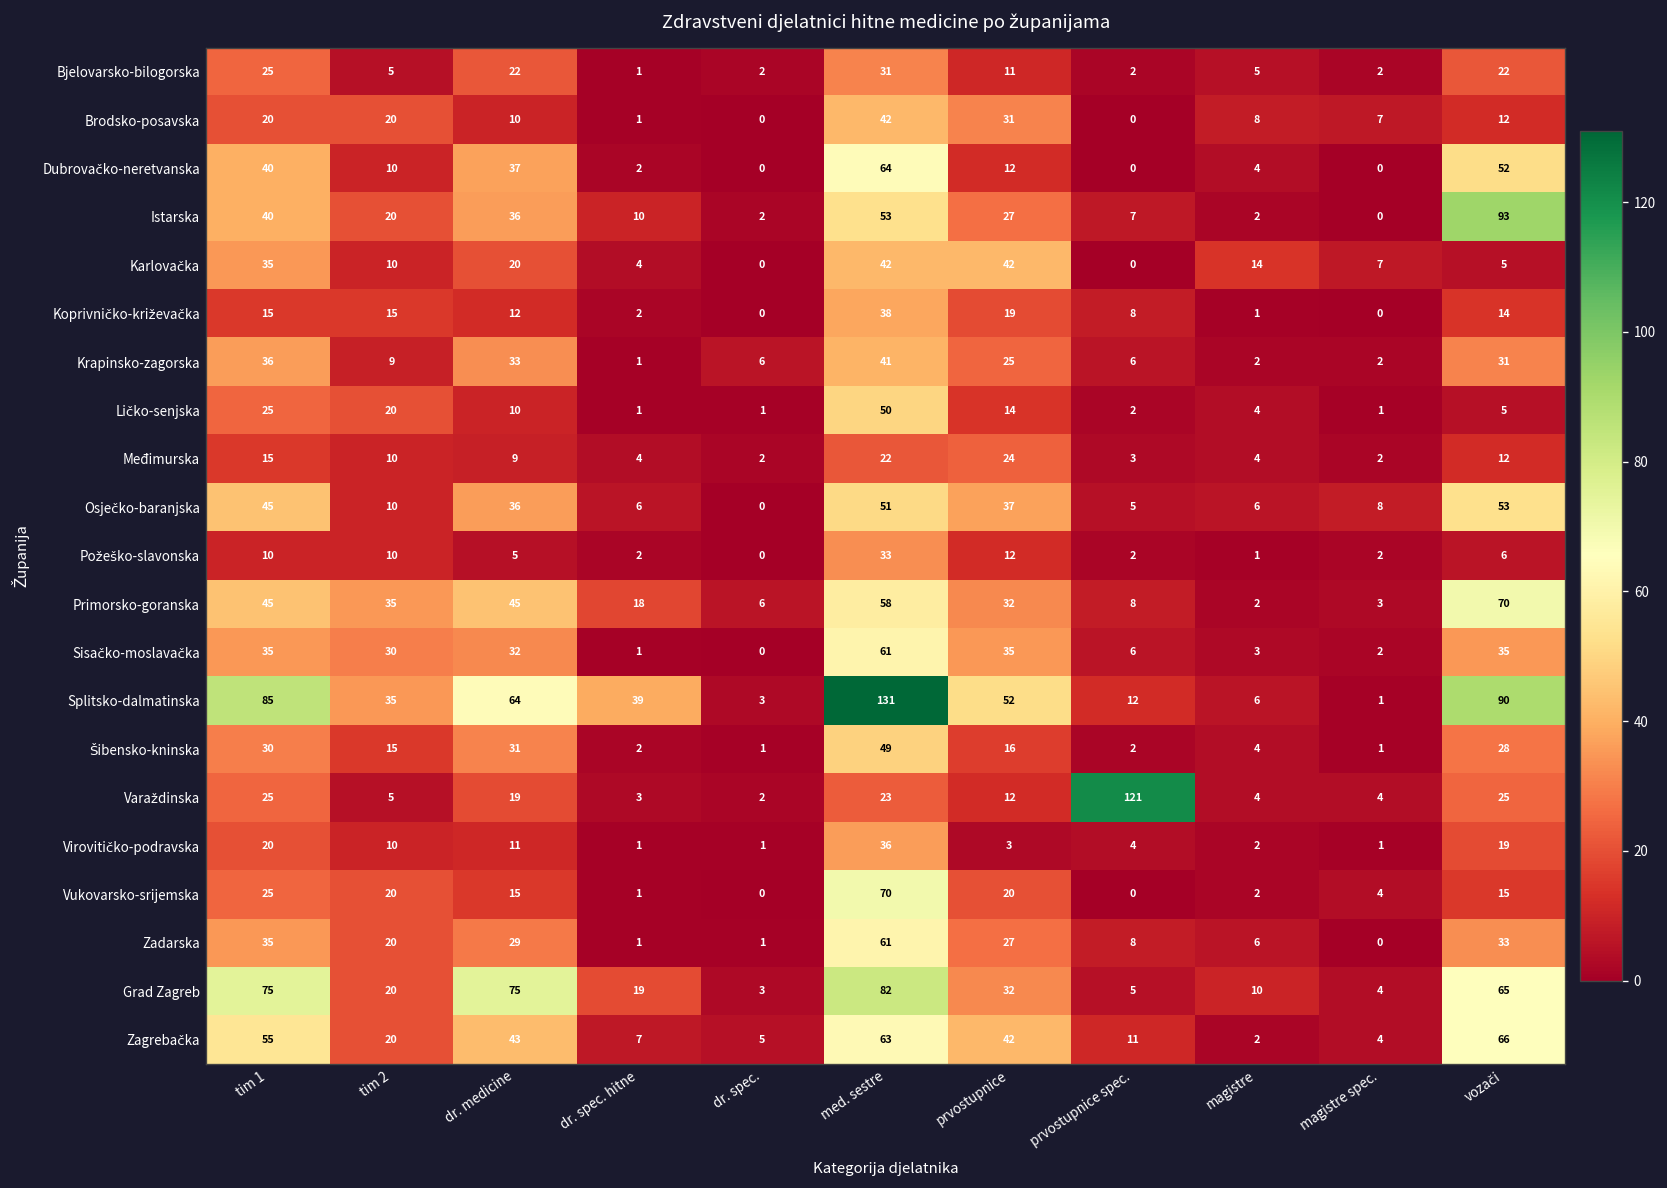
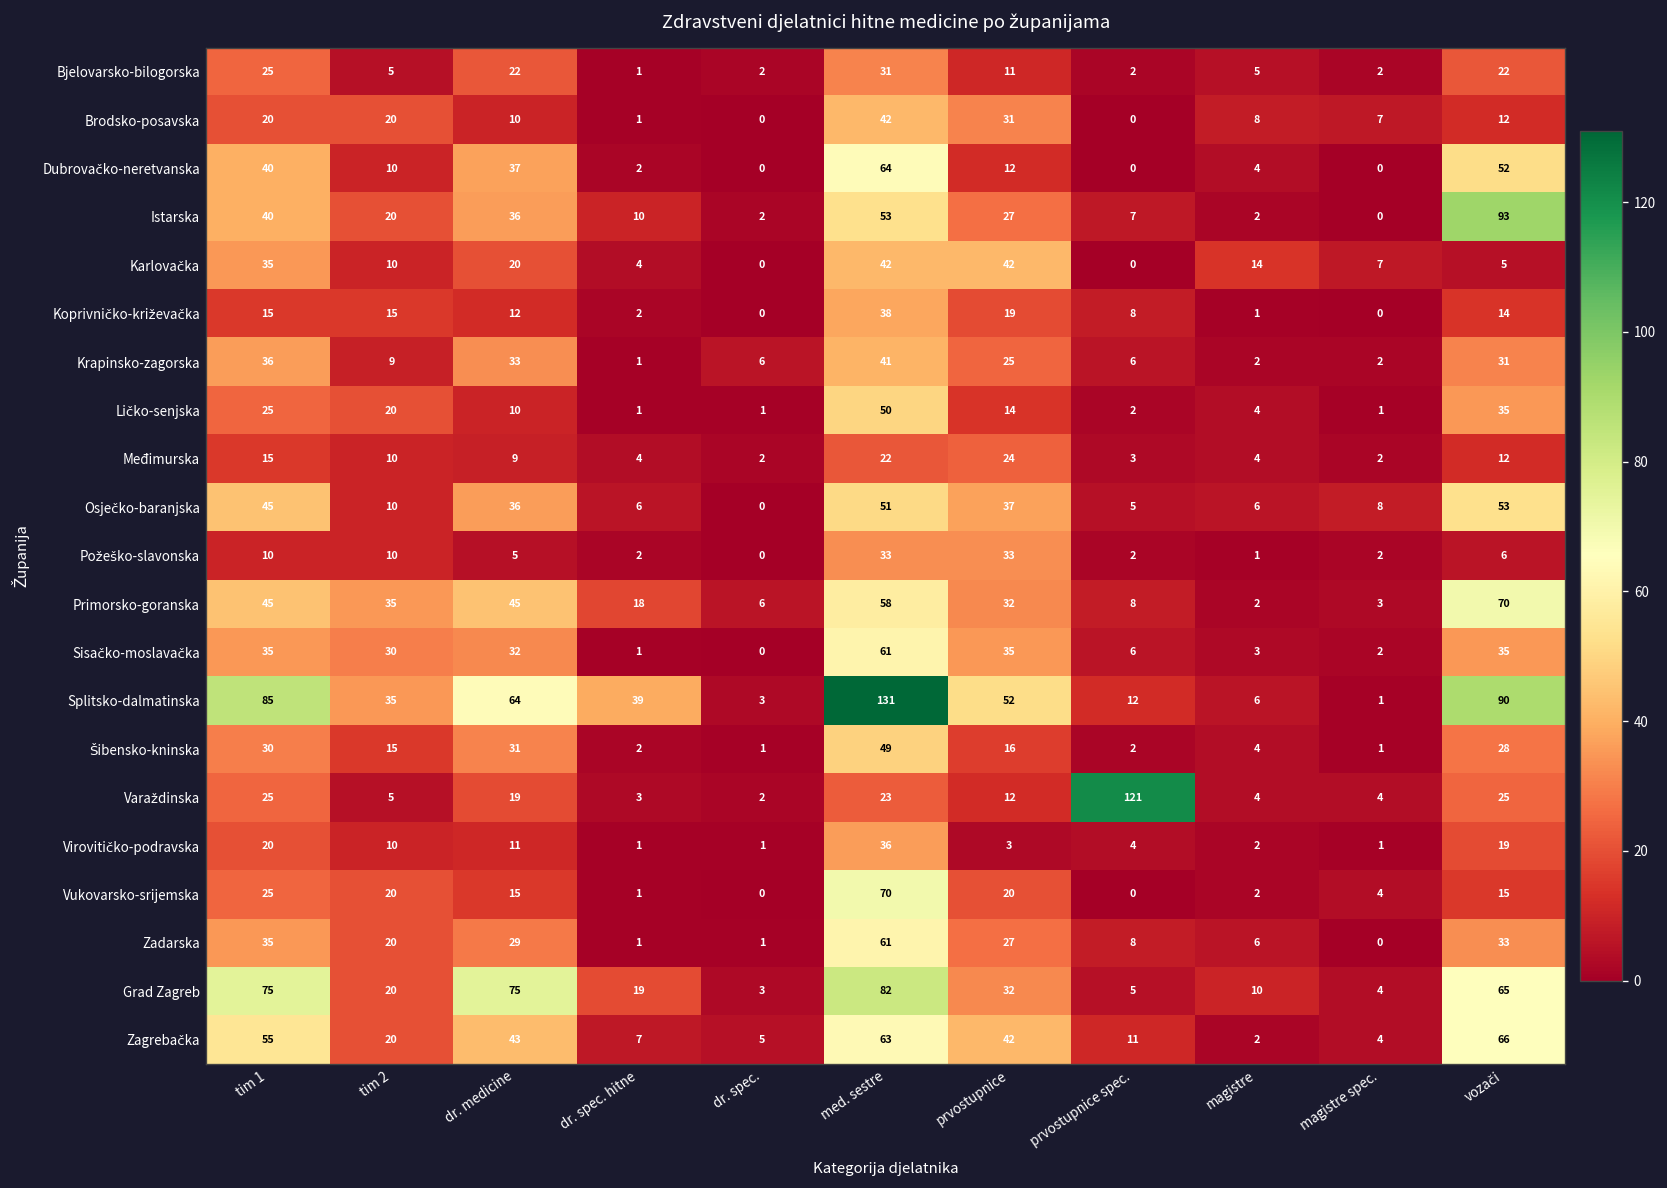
  {
    "Ličko-senjska": {
      "tim 1": 25,
      "tim 2": 20,
      "dr. medicine": 10,
      "dr. spec. hitne": 1,
      "dr. spec.": 1,
      "med. sestre": 50,
      "prvostupnice": 14,
      "prvostupnice spec.": 2,
      "magistre": 4,
      "magistre spec.": 1,
-     "vozači": 5
+     "vozači": 35
    },
    "Požeško-slavonska": {
      "tim 1": 10,
      "tim 2": 10,
      "dr. medicine": 5,
      "dr. spec. hitne": 2,
      "dr. spec.": 0,
      "med. sestre": 33,
-     "prvostupnice": 12,
+     "prvostupnice": 33,
      "prvostupnice spec.": 2,
      "magistre": 1,
      "magistre spec.": 2,
      "vozači": 6
    }
  }
